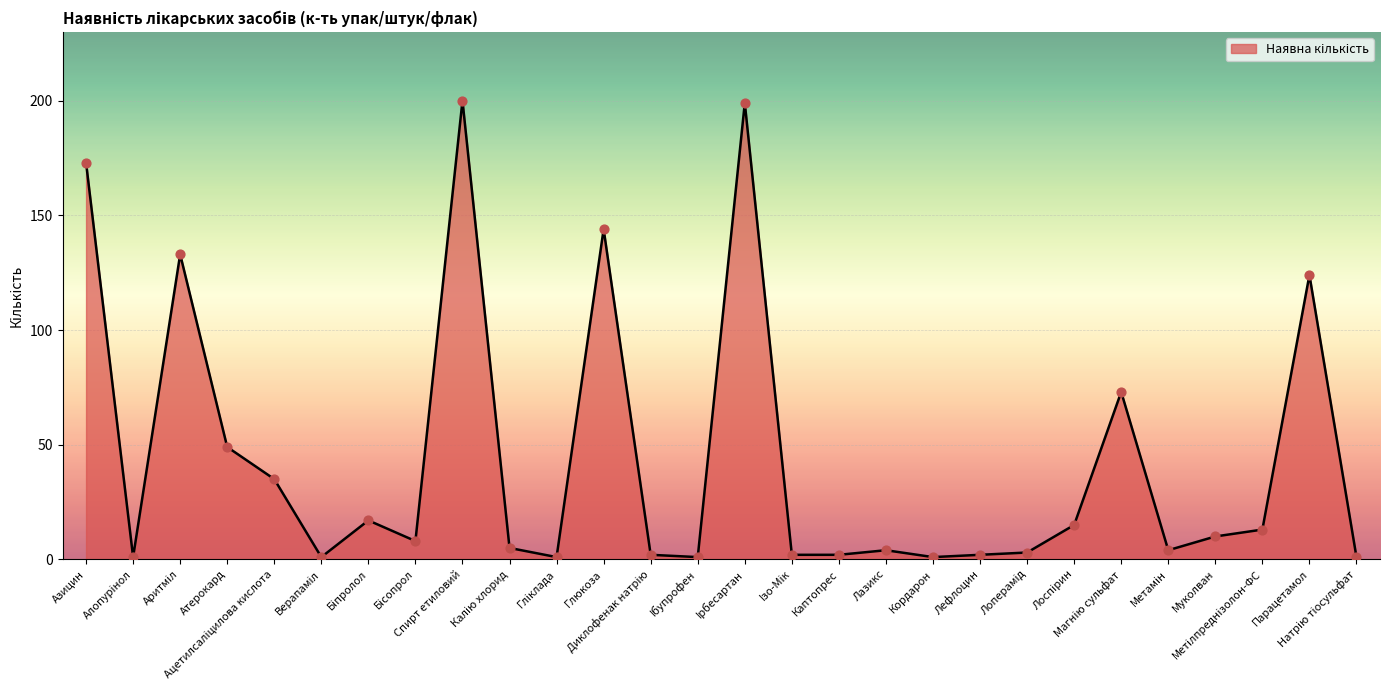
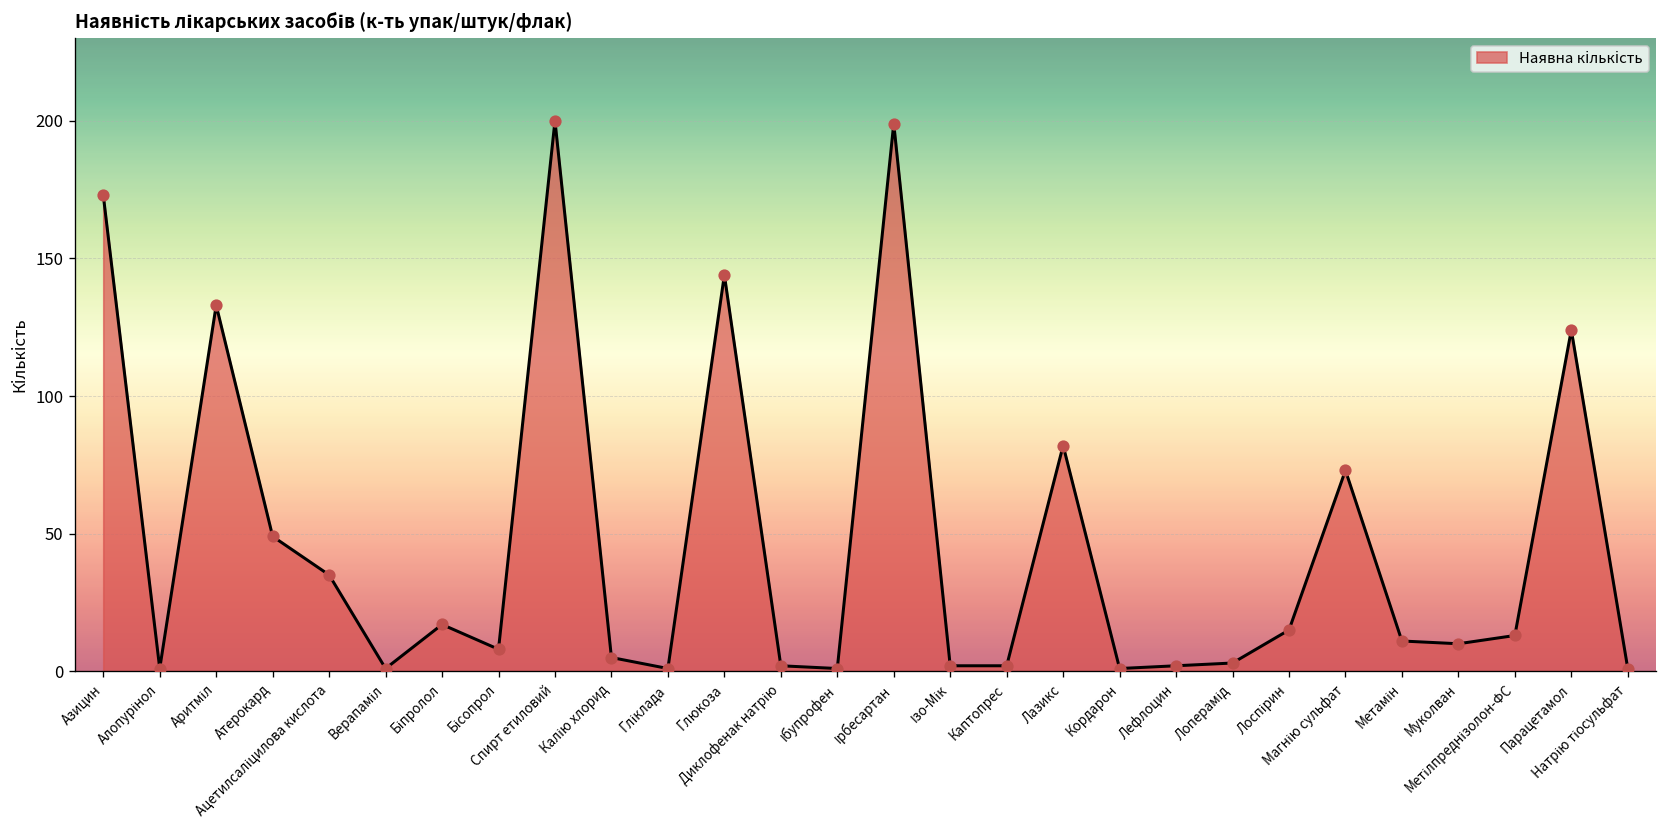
  {
    "Азицин": 173,
    "Алопурінол": 1,
    "Аритміл": 133,
    "Атерокард": 49,
    "Ацетилсаліцилова кислота": 35,
    "Верапаміл": 1,
    "Біпролол": 17,
    "Бісопрол": 8,
    "Спирт етиловий": 200,
    "Калію хлорид": 5,
    "Гліклада": 1,
    "Глюкоза": 144,
    "Диклофенак натрію": 2,
    "Ібупрофен": 1,
    "Ірбесартан": 199,
    "Ізо-Мік": 2,
    "Каптопрес": 2,
-   "Лазикс": 4,
+   "Лазикс": 82,
    "Кордарон": 1,
    "Лефлоцин": 2,
    "Лоперамід": 3,
    "Лоспірин": 15,
    "Магнію сульфат": 73,
-   "Метамін": 4,
+   "Метамін": 11,
    "Муколван": 10,
    "Метілпреднізолон-ФС": 13,
    "Парацетамол": 124,
    "Натрію тіосульфат": 1
  }
